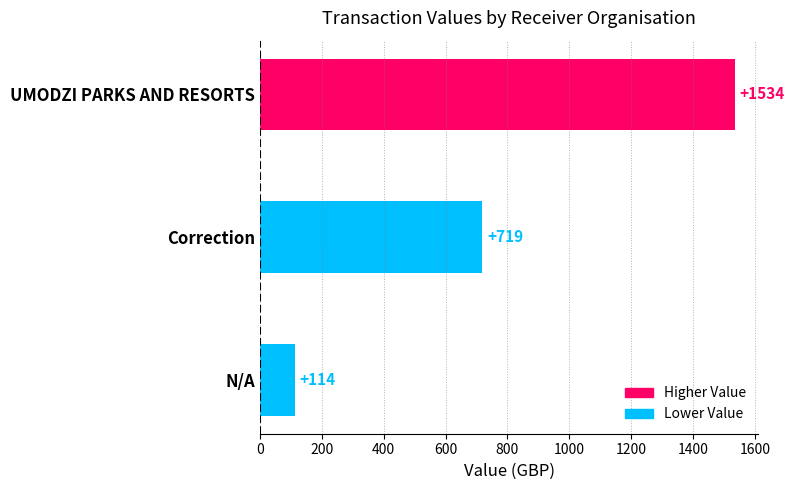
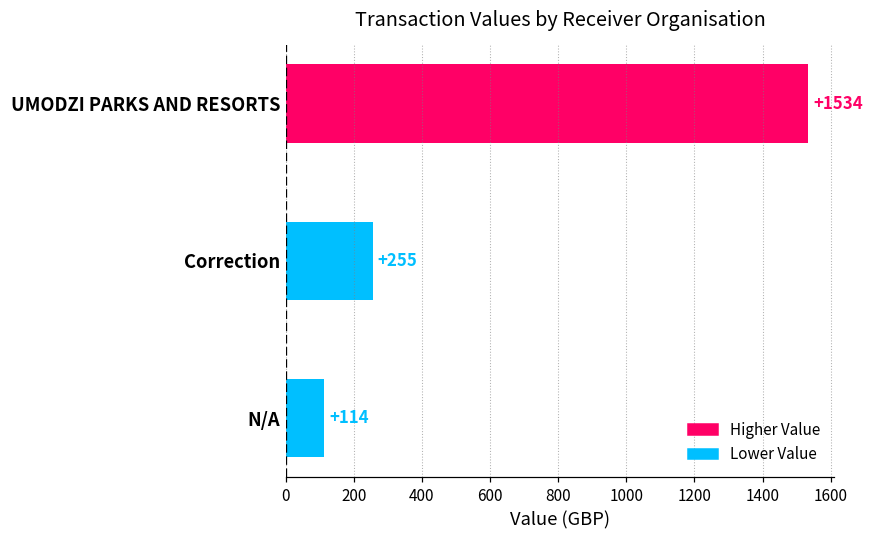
  {
    "UMODZI PARKS AND RESORTS": "+1534",
-   "Correction": "+719",
+   "Correction": "+255",
    "N/A": "+114"
  }
